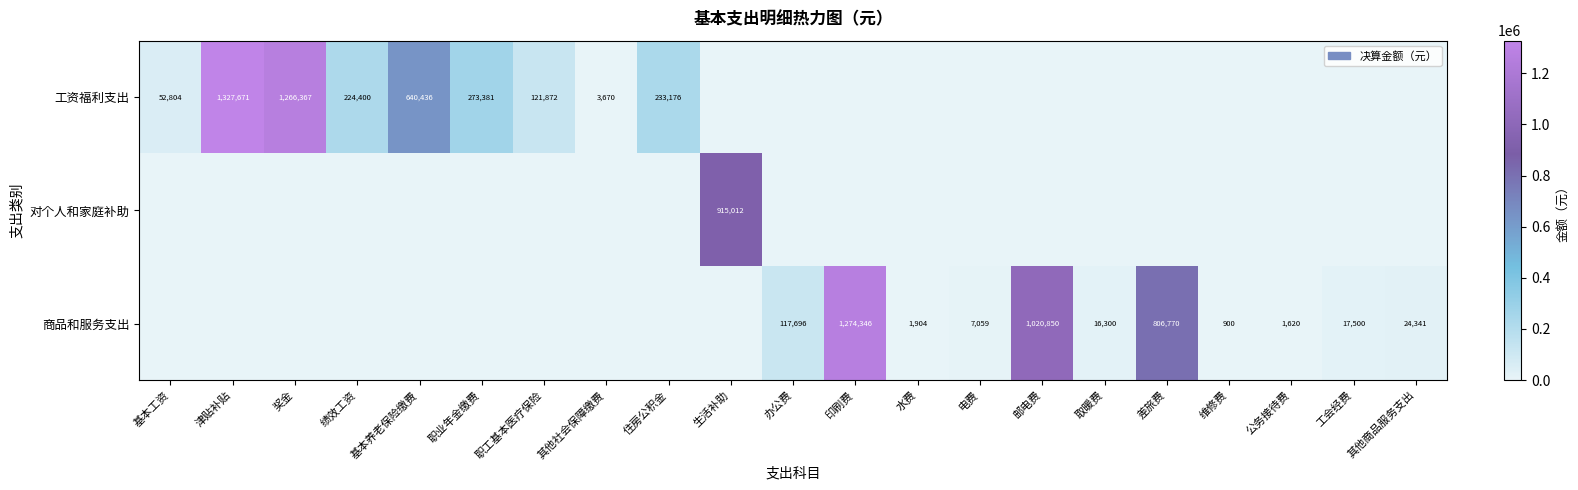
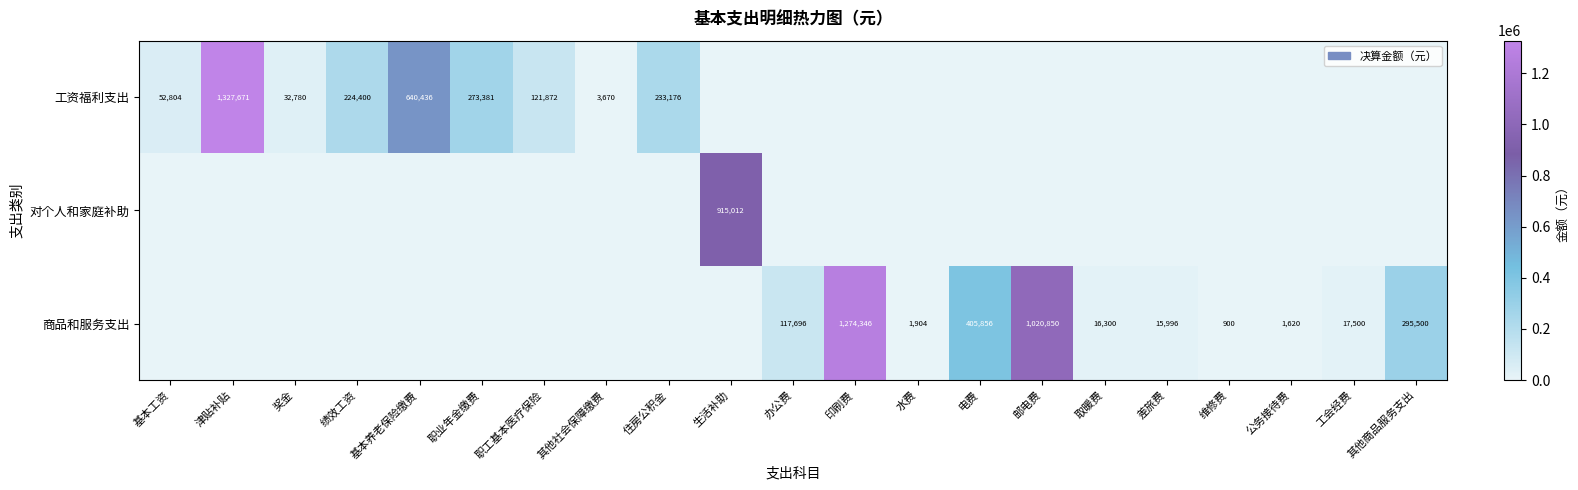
  {
    "工资福利支出": {
      "基本工资": "52,804",
      "津贴补贴": "1,327,671",
-     "奖金": "1,266,367",
+     "奖金": "32,780",
      "绩效工资": "224,400",
      "基本养老保险缴费": "640,436",
      "职业年金缴费": "273,381",
      "职工基本医疗保险": "121,872",
      "其他社会保障缴费": "3,670",
      "住房公积金": "233,176"
    },
    "对个人和家庭补助": {
      "生活补助": "915,012"
    },
    "商品和服务支出": {
      "办公费": "117,696",
      "印刷费": "1,274,346",
      "水费": "1,904",
-     "电费": "7,059",
+     "电费": "405,856",
      "邮电费": "1,020,850",
      "取暖费": "16,300",
-     "差旅费": "806,770",
+     "差旅费": "15,996",
      "维修费": "900",
      "公务接待费": "1,620",
      "工会经费": "17,500",
-     "其他商品服务支出": "24,341"
+     "其他商品服务支出": "295,500"
    }
  }
